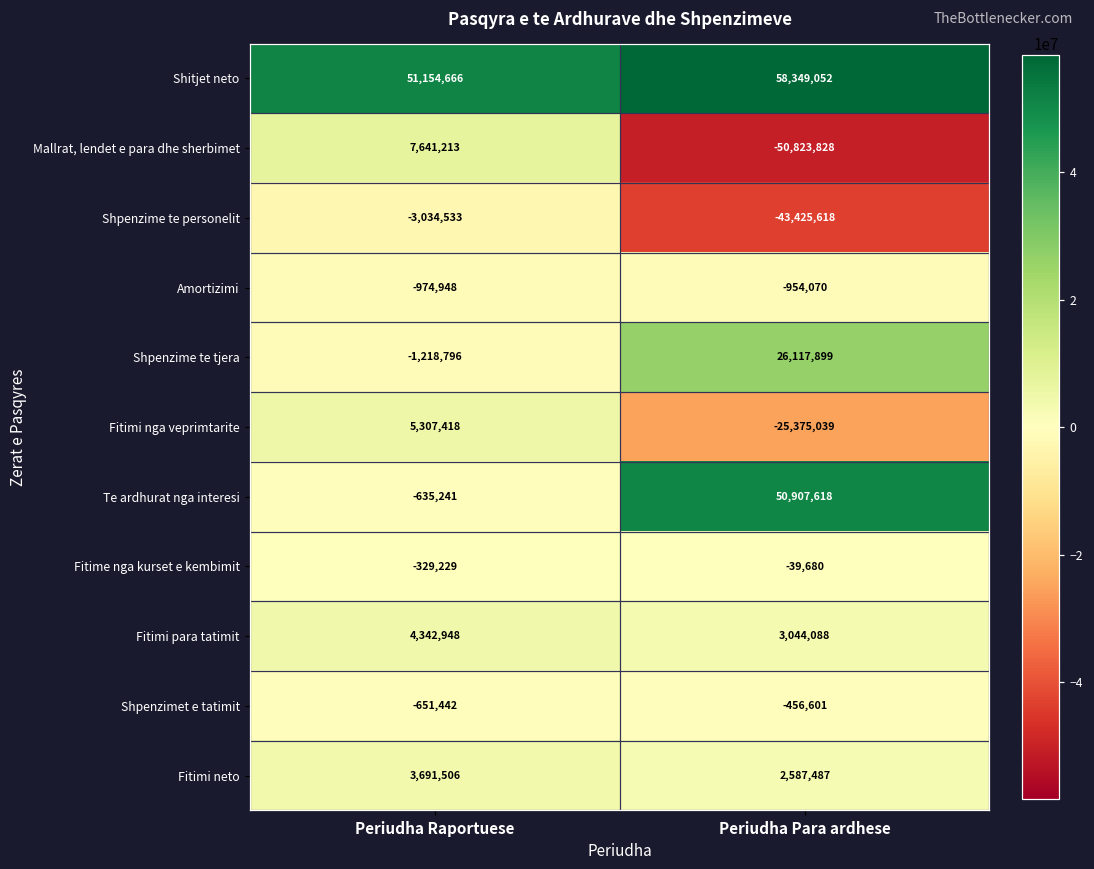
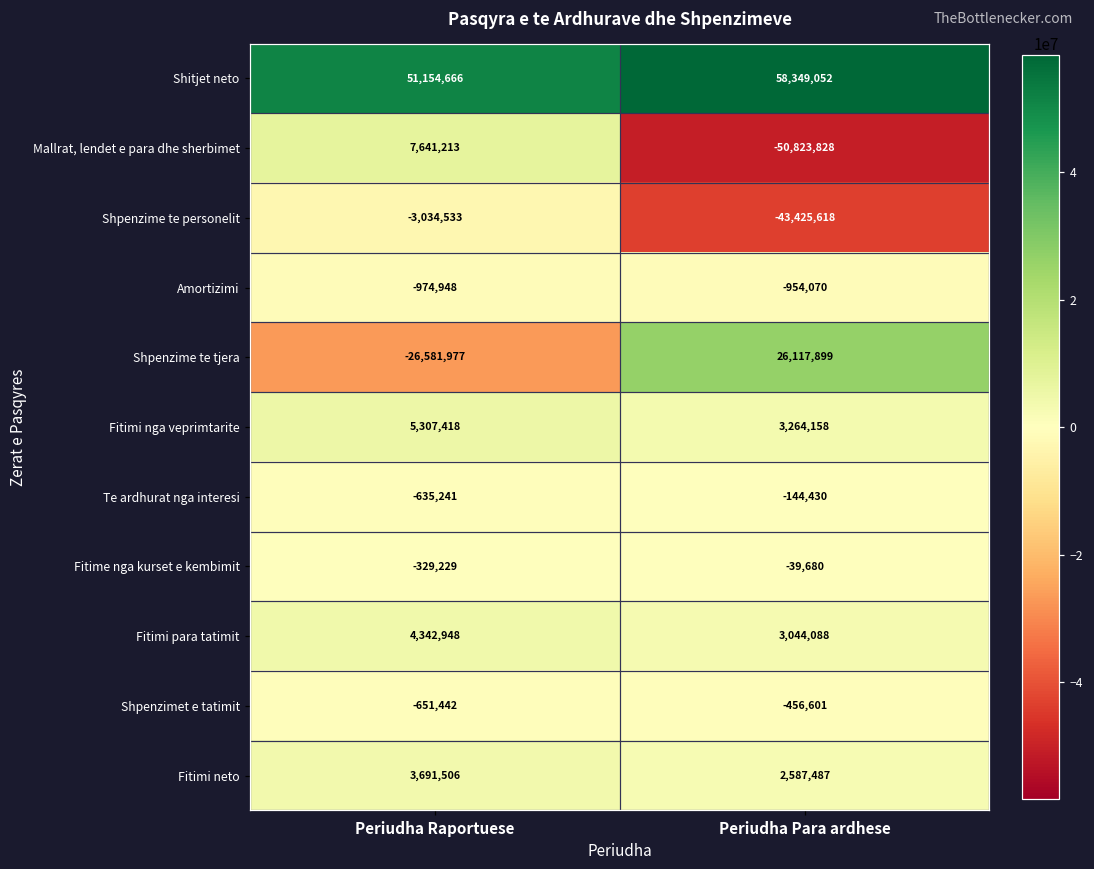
  {
    "Shitjet neto": {
      "Periudha Raportuese": "51,154,666",
      "Periudha Para ardhese": "58,349,052"
    },
    "Mallrat, lendet e para dhe sherbimet": {
      "Periudha Raportuese": "7,641,213",
      "Periudha Para ardhese": "-50,823,828"
    },
    "Shpenzime te personelit": {
      "Periudha Raportuese": "-3,034,533",
      "Periudha Para ardhese": "-43,425,618"
    },
    "Amortizimi": {
      "Periudha Raportuese": "-974,948",
      "Periudha Para ardhese": "-954,070"
    },
    "Shpenzime te tjera": {
-     "Periudha Raportuese": "-1,218,796",
+     "Periudha Raportuese": "-26,581,977",
      "Periudha Para ardhese": "26,117,899"
    },
    "Fitimi nga veprimtarite": {
      "Periudha Raportuese": "5,307,418",
-     "Periudha Para ardhese": "-25,375,039"
+     "Periudha Para ardhese": "3,264,158"
    },
    "Te ardhurat nga interesi": {
      "Periudha Raportuese": "-635,241",
-     "Periudha Para ardhese": "50,907,618"
+     "Periudha Para ardhese": "-144,430"
    },
    "Fitime nga kurset e kembimit": {
      "Periudha Raportuese": "-329,229",
      "Periudha Para ardhese": "-39,680"
    },
    "Fitimi para tatimit": {
      "Periudha Raportuese": "4,342,948",
      "Periudha Para ardhese": "3,044,088"
    },
    "Shpenzimet e tatimit": {
      "Periudha Raportuese": "-651,442",
      "Periudha Para ardhese": "-456,601"
    },
    "Fitimi neto": {
      "Periudha Raportuese": "3,691,506",
      "Periudha Para ardhese": "2,587,487"
    }
  }
